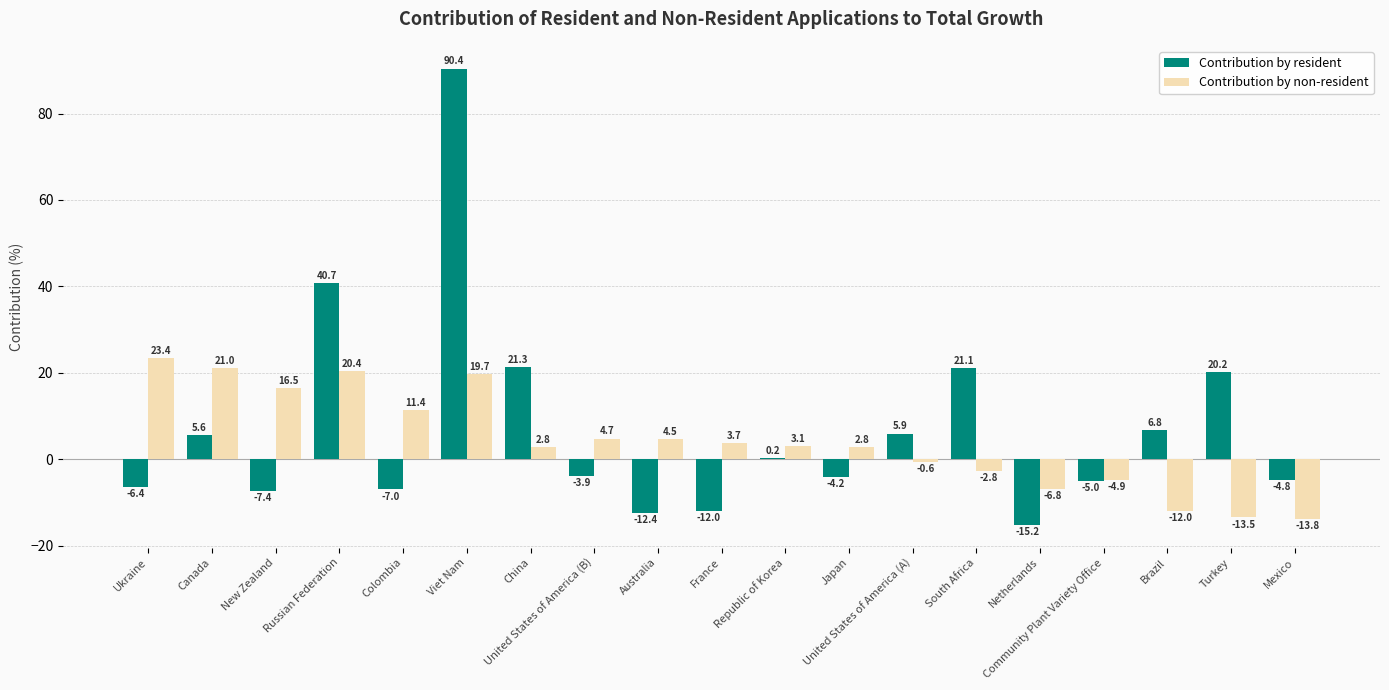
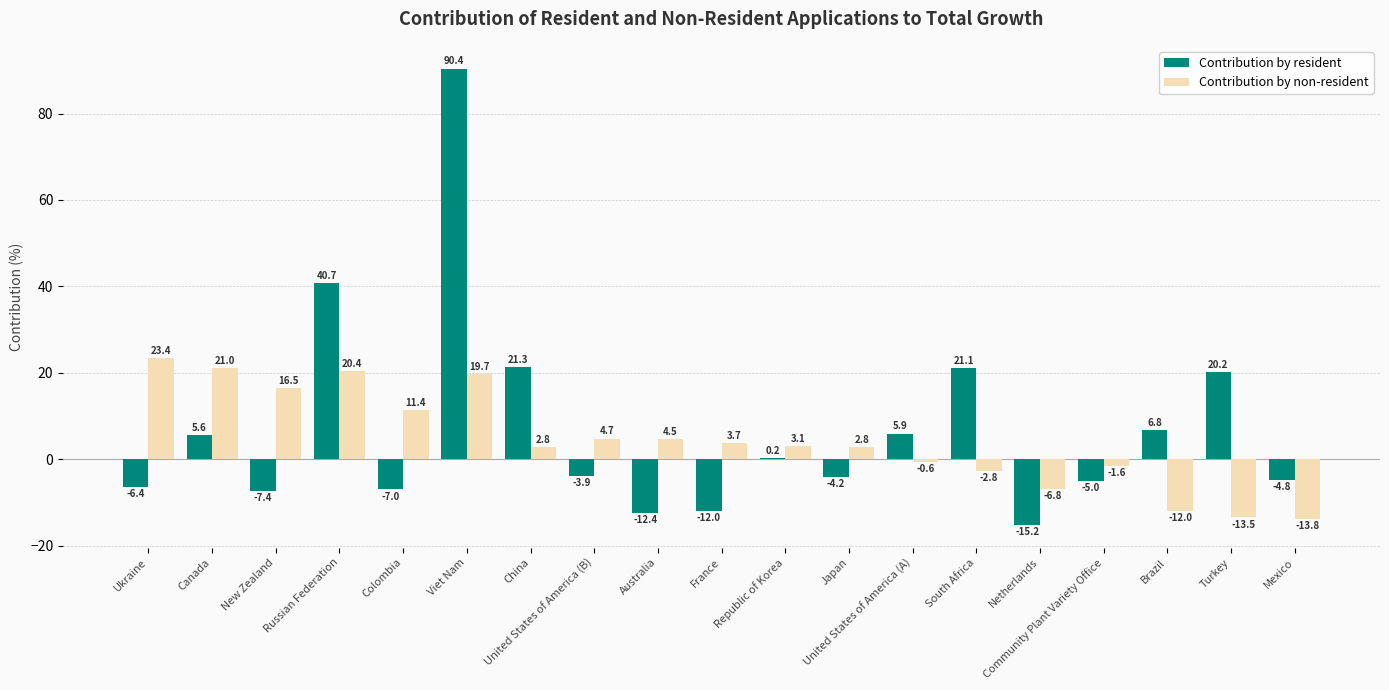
  {
    "Contribution by resident": {
      "Ukraine": -6.4,
      "Canada": 5.6,
      "New Zealand": -7.4,
      "Russian Federation": 40.7,
      "Colombia": -7.0,
      "Viet Nam": 90.4,
      "China": 21.3,
      "United States of America (B)": -3.9,
      "Australia": -12.4,
      "France": -12.0,
      "Republic of Korea": 0.2,
      "Japan": -4.2,
      "United States of America (A)": 5.9,
      "South Africa": 21.1,
      "Netherlands": -15.2,
      "Community Plant Variety Office": -5.0,
      "Brazil": 6.8,
      "Turkey": 20.2,
      "Mexico": -4.8
    },
    "Contribution by non-resident": {
      "Ukraine": 23.4,
      "Canada": 21.0,
      "New Zealand": 16.5,
      "Russian Federation": 20.4,
      "Colombia": 11.4,
      "Viet Nam": 19.7,
      "China": 2.8,
      "United States of America (B)": 4.7,
      "Australia": 4.5,
      "France": 3.7,
      "Republic of Korea": 3.1,
      "Japan": 2.8,
      "United States of America (A)": -0.6,
      "South Africa": -2.8,
      "Netherlands": -6.8,
-     "Community Plant Variety Office": -4.9,
+     "Community Plant Variety Office": -1.6,
      "Brazil": -12.0,
      "Turkey": -13.5,
      "Mexico": -13.8
    }
  }
